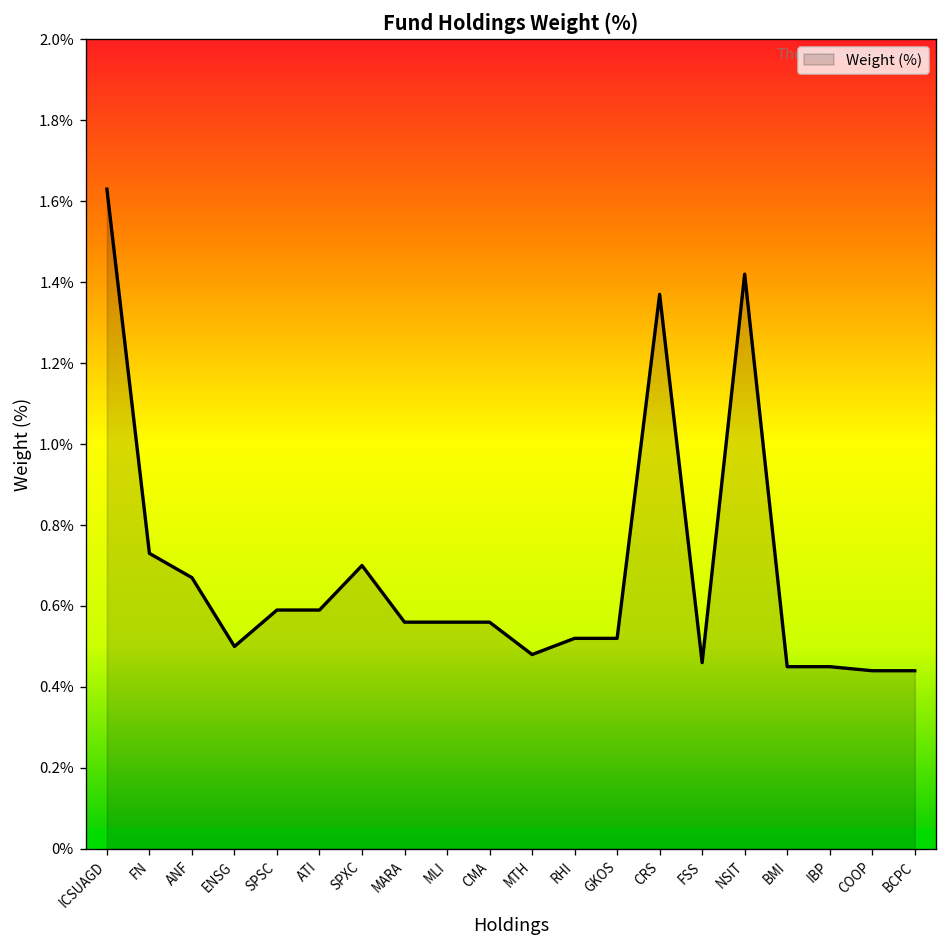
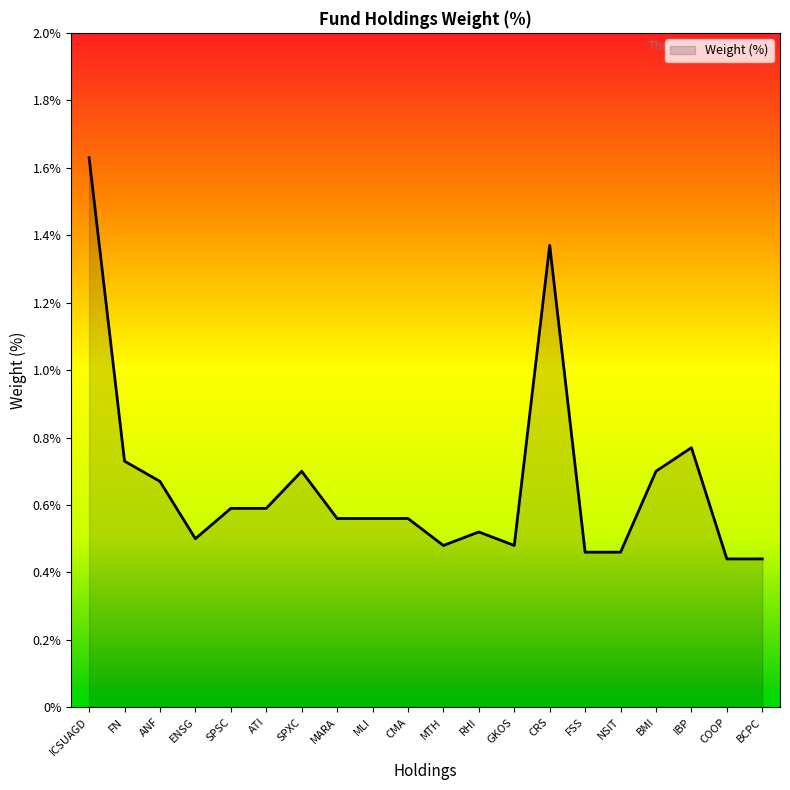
  {
    "ICSUAGD": "1.63%",
    "FN": "0.73%",
    "ANF": "0.67%",
    "ENSG": "0.50%",
    "SPSC": "0.59%",
    "ATI": "0.59%",
    "SPXC": "0.70%",
    "MARA": "0.56%",
    "MLI": "0.56%",
    "CMA": "0.56%",
    "MTH": "0.48%",
    "RHI": "0.52%",
-   "GKOS": "0.52%",
+   "GKOS": "0.48%",
    "CRS": "1.37%",
    "FSS": "0.46%",
-   "NSIT": "1.42%",
-   "BMI": "0.45%",
-   "IBP": "0.45%",
+   "NSIT": "0.46%",
+   "BMI": "0.70%",
+   "IBP": "0.77%",
    "COOP": "0.44%",
    "BCPC": "0.44%"
  }
